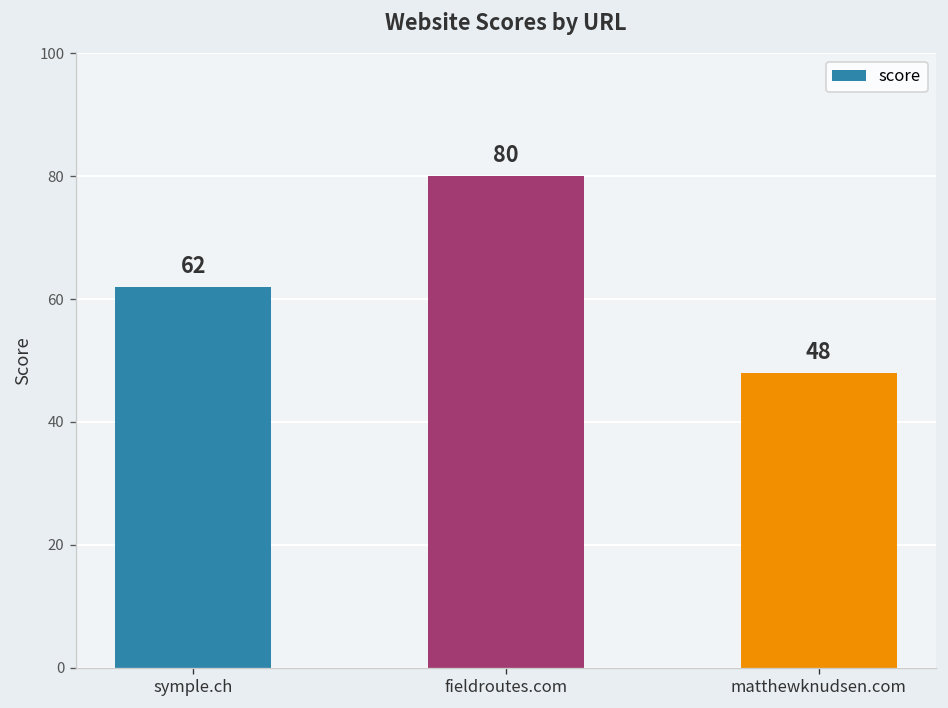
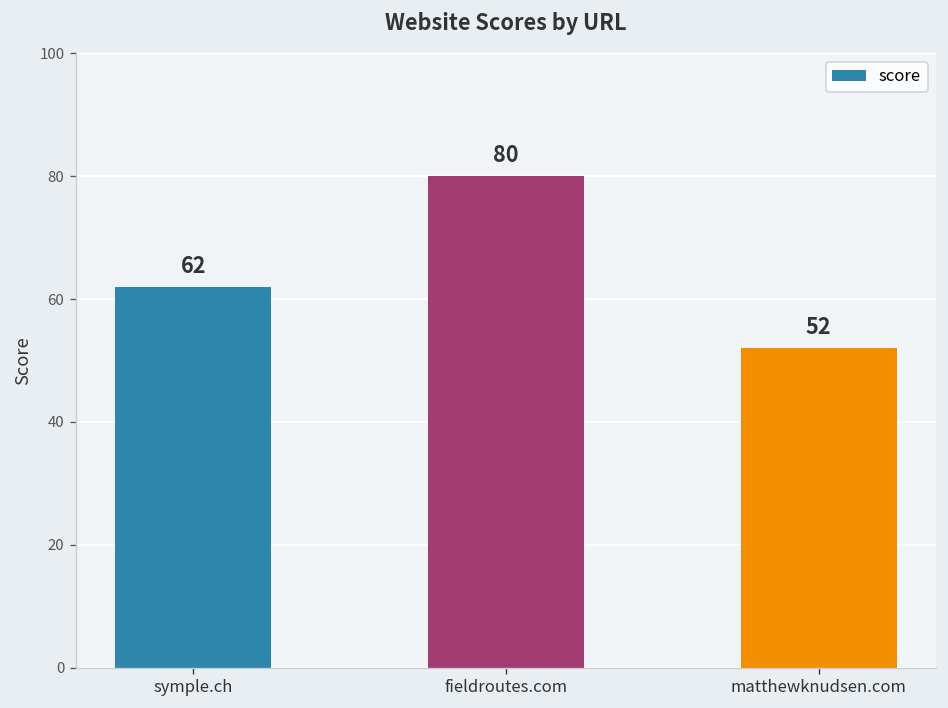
  {
    "symple.ch": 62,
    "fieldroutes.com": 80,
-   "matthewknudsen.com": 48
+   "matthewknudsen.com": 52
  }
